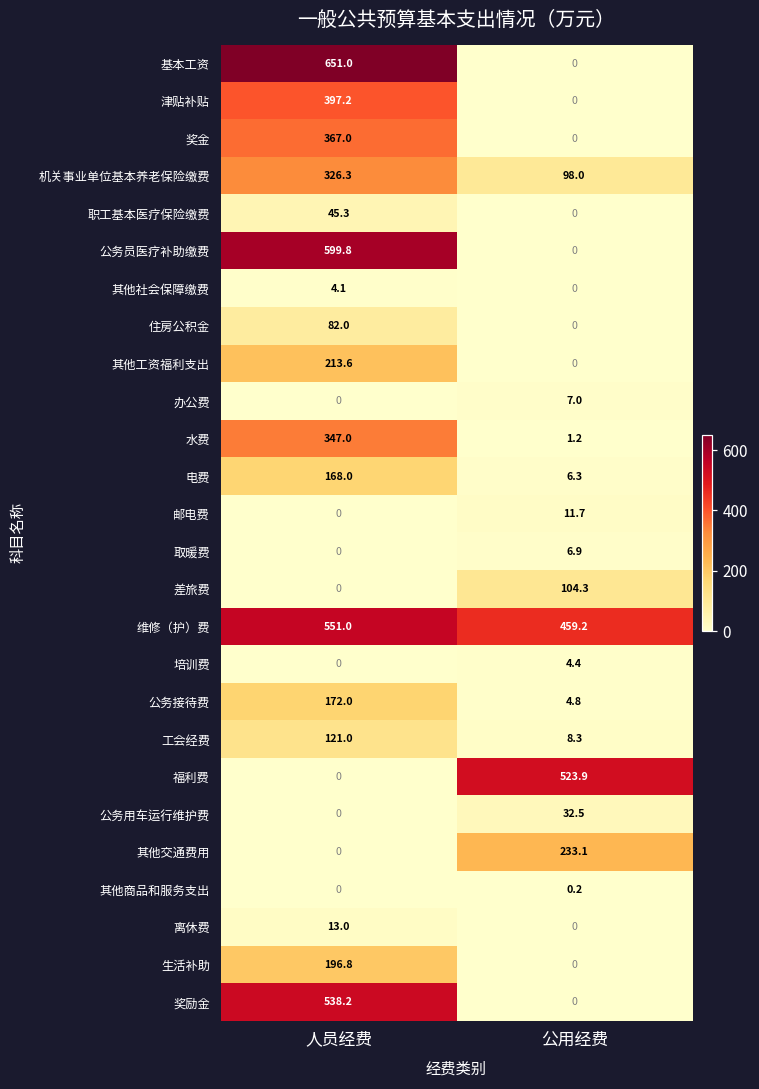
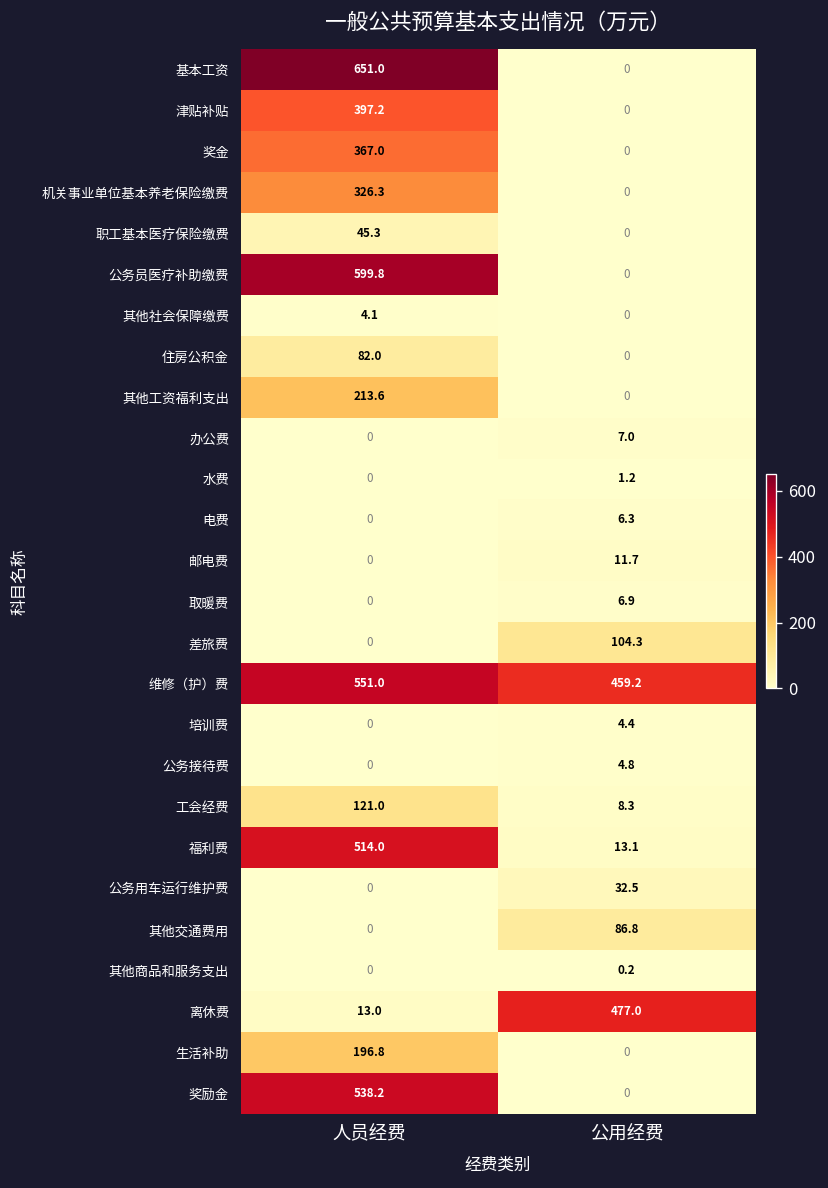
  {
    "基本工资": {
      "人员经费": 651.0,
      "公用经费": 0
    },
    "津贴补贴": {
      "人员经费": 397.2,
      "公用经费": 0
    },
    "奖金": {
      "人员经费": 367.0,
      "公用经费": 0
    },
    "机关事业单位基本养老保险缴费": {
      "人员经费": 326.3,
-     "公用经费": 98.0
+     "公用经费": 0
    },
    "职工基本医疗保险缴费": {
      "人员经费": 45.3,
      "公用经费": 0
    },
    "公务员医疗补助缴费": {
      "人员经费": 599.8,
      "公用经费": 0
    },
    "其他社会保障缴费": {
      "人员经费": 4.1,
      "公用经费": 0
    },
    "住房公积金": {
      "人员经费": 82.0,
      "公用经费": 0
    },
    "其他工资福利支出": {
      "人员经费": 213.6,
      "公用经费": 0
    },
    "办公费": {
      "人员经费": 0,
      "公用经费": 7.0
    },
    "水费": {
-     "人员经费": 347.0,
+     "人员经费": 0,
      "公用经费": 1.2
    },
    "电费": {
-     "人员经费": 168.0,
+     "人员经费": 0,
      "公用经费": 6.3
    },
    "邮电费": {
      "人员经费": 0,
      "公用经费": 11.7
    },
    "取暖费": {
      "人员经费": 0,
      "公用经费": 6.9
    },
    "差旅费": {
      "人员经费": 0,
      "公用经费": 104.3
    },
    "维修（护）费": {
      "人员经费": 551.0,
      "公用经费": 459.2
    },
    "培训费": {
      "人员经费": 0,
      "公用经费": 4.4
    },
    "公务接待费": {
-     "人员经费": 172.0,
+     "人员经费": 0,
      "公用经费": 4.8
    },
    "工会经费": {
      "人员经费": 121.0,
      "公用经费": 8.3
    },
    "福利费": {
-     "人员经费": 0,
-     "公用经费": 523.9
+     "人员经费": 514.0,
+     "公用经费": 13.1
    },
    "公务用车运行维护费": {
      "人员经费": 0,
      "公用经费": 32.5
    },
    "其他交通费用": {
      "人员经费": 0,
-     "公用经费": 233.1
+     "公用经费": 86.8
    },
    "其他商品和服务支出": {
      "人员经费": 0,
      "公用经费": 0.2
    },
    "离休费": {
      "人员经费": 13.0,
-     "公用经费": 0
+     "公用经费": 477.0
    },
    "生活补助": {
      "人员经费": 196.8,
      "公用经费": 0
    },
    "奖励金": {
      "人员经费": 538.2,
      "公用经费": 0
    }
  }
